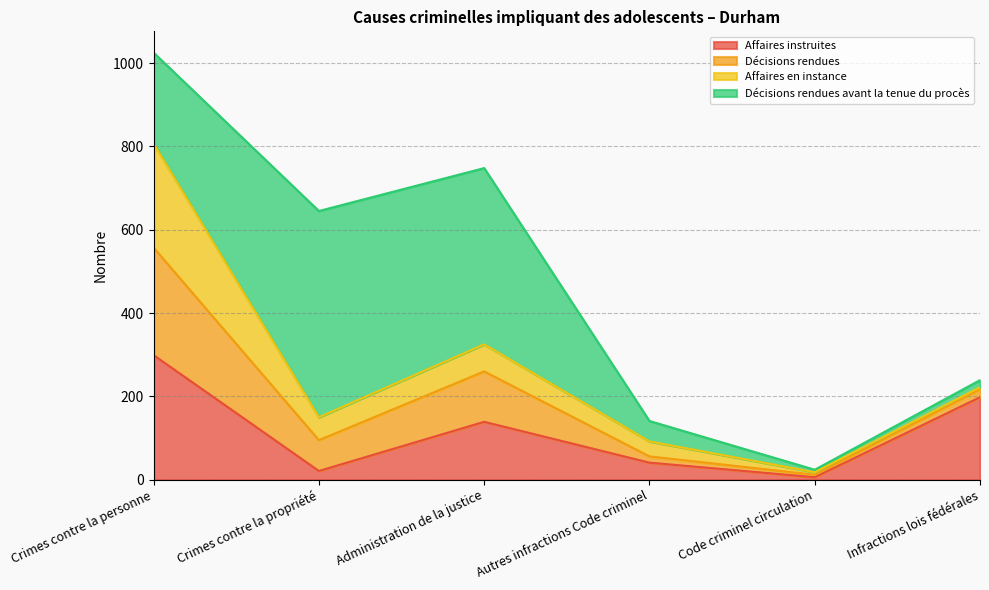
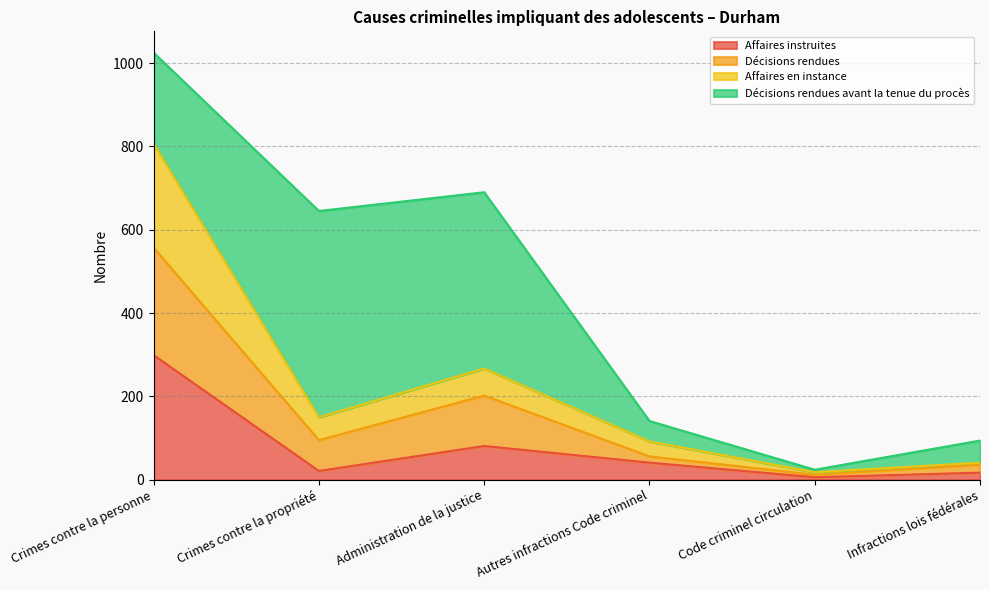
  {
    "Affaires instruites": {
      "Crimes contre la personne": 300,
      "Crimes contre la propriété": 20,
-     "Administration de la justice": 140,
+     "Administration de la justice": 80,
      "Autres infractions Code criminel": 40,
-     "Infractions lois fédérales": 200
+     "Infractions lois fédérales": 20
    },
    "Décisions rendues avant la tenue du procès": {
      "Crimes contre la personne": 220,
      "Crimes contre la propriété": 500,
      "Administration de la justice": 420,
      "Autres infractions Code criminel": 50,
-     "Infractions lois fédérales": 20
+     "Infractions lois fédérales": 50
    }
  }
